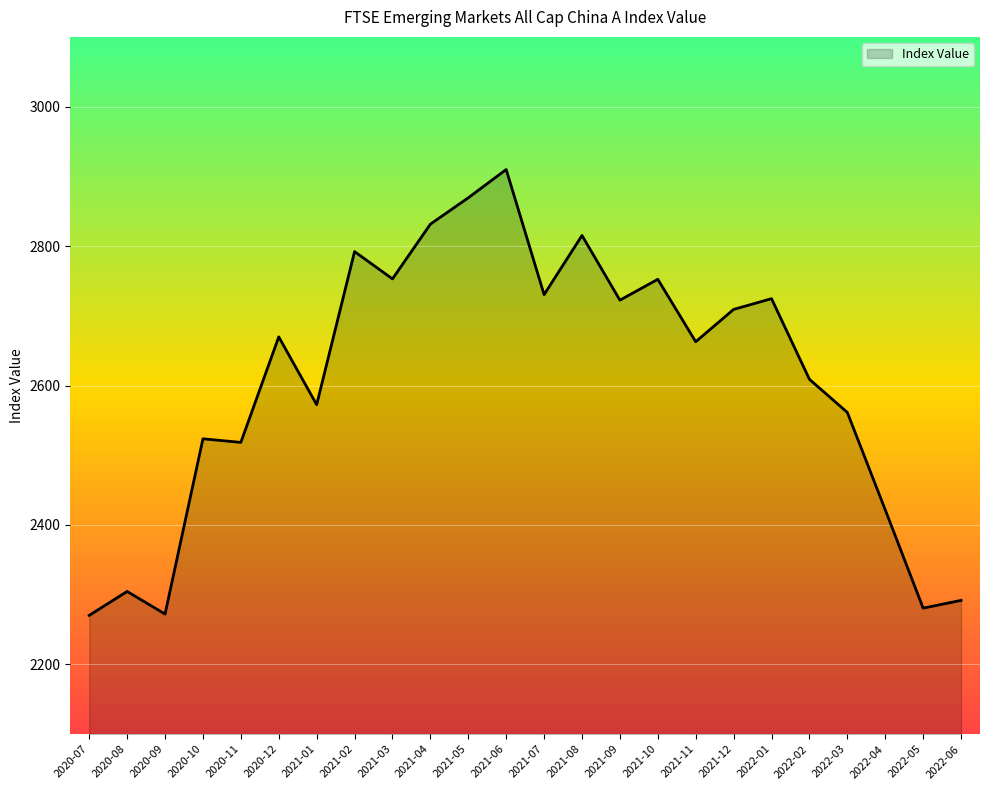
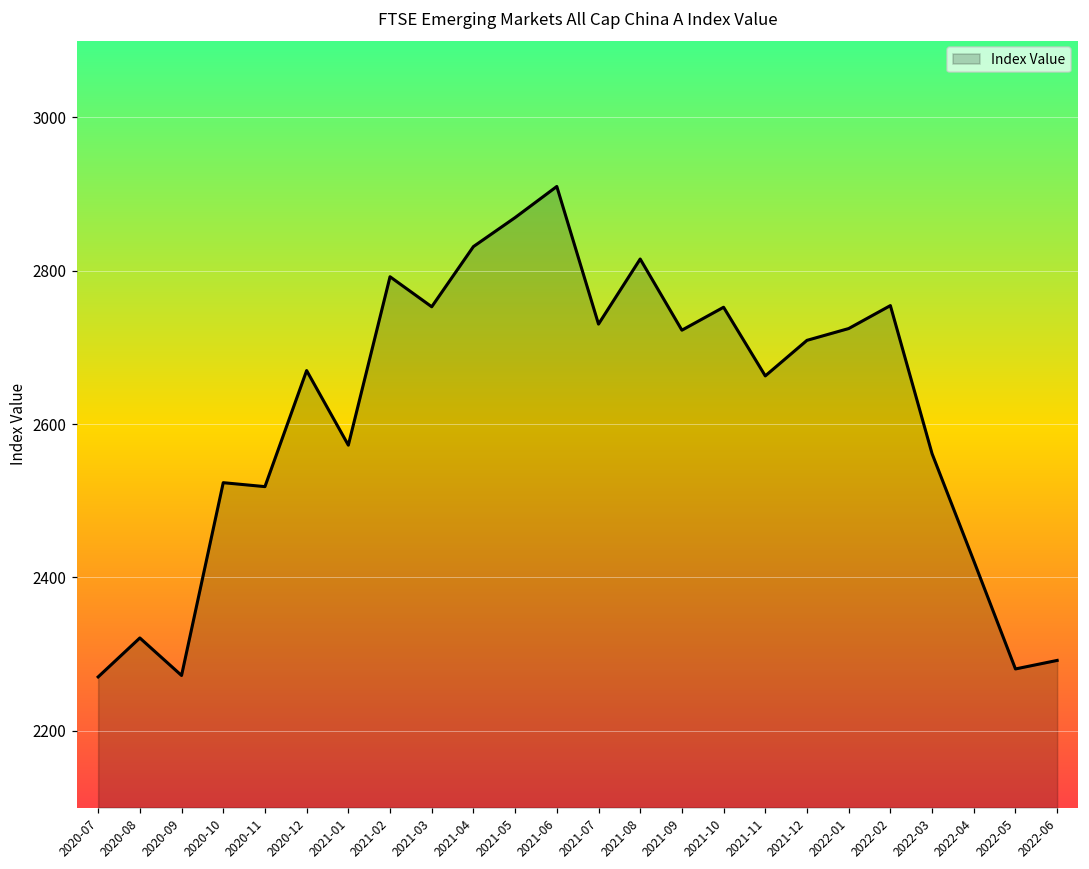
  {
    "2020-07": 2270,
-   "2020-08": 2300,
+   "2020-08": 2320,
    "2020-09": 2270,
    "2020-10": 2520,
    "2020-11": 2520,
    "2020-12": 2670,
    "2021-01": 2570,
    "2021-02": 2790,
    "2021-03": 2750,
    "2021-04": 2830,
    "2021-05": 2870,
    "2021-06": 2910,
    "2021-07": 2730,
    "2021-08": 2820,
    "2021-09": 2720,
    "2021-10": 2750,
    "2021-11": 2660,
    "2021-12": 2710,
    "2022-01": 2720,
-   "2022-02": 2610,
+   "2022-02": 2750,
    "2022-03": 2560,
    "2022-04": 2420,
    "2022-05": 2280,
    "2022-06": 2290
  }
